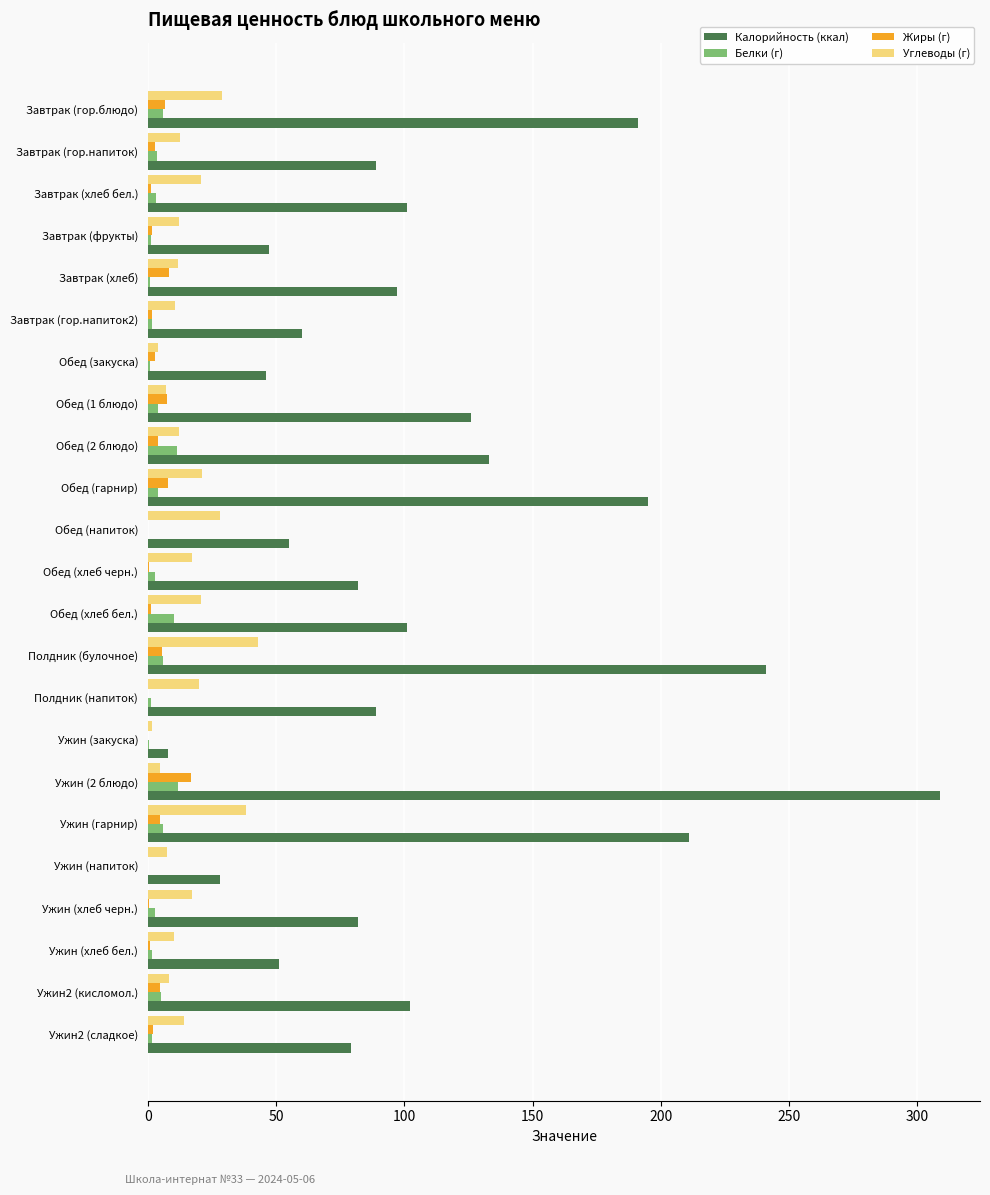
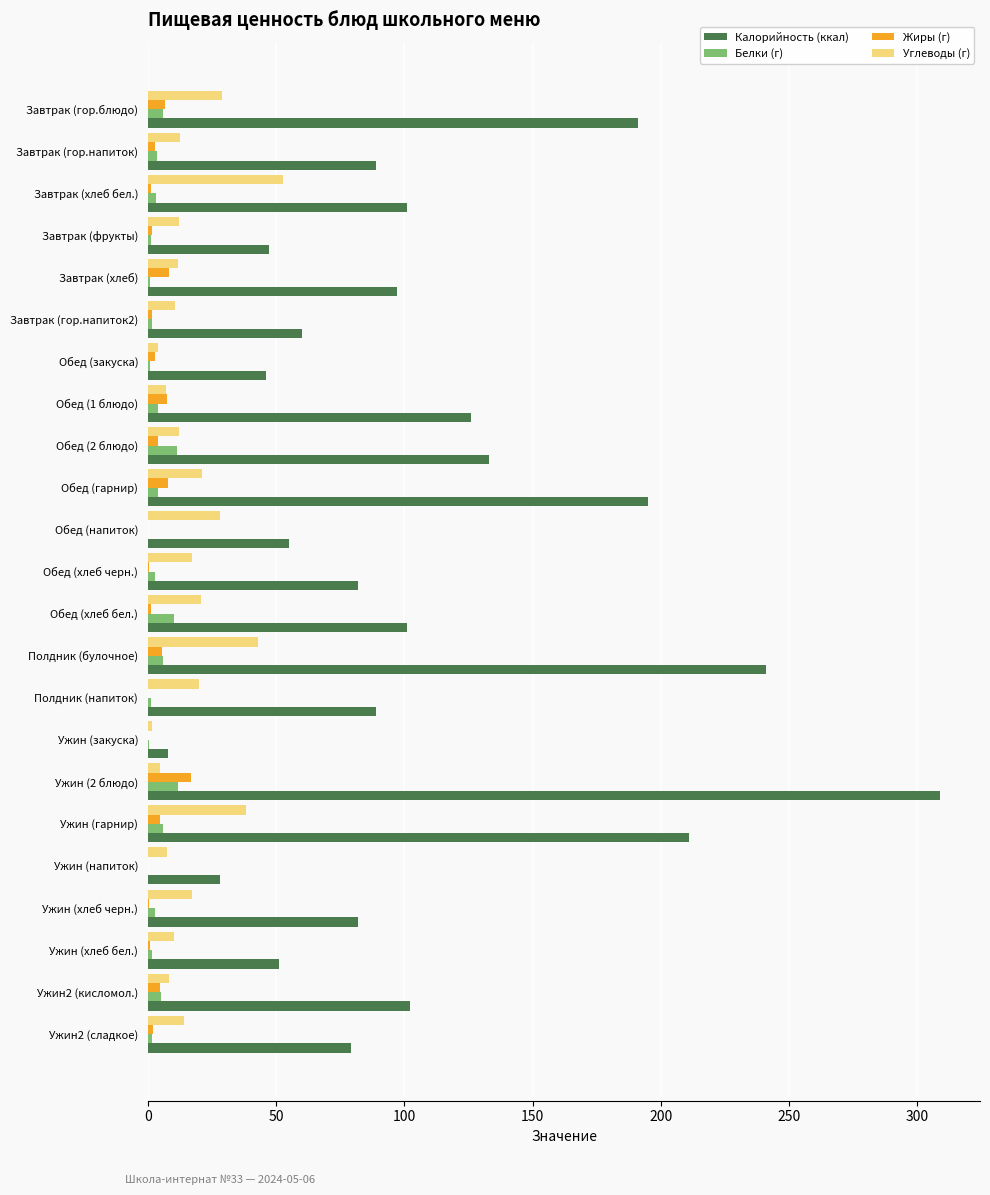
  {
    "Калорийность (ккал)": {
      "Завтрак (гор.блюдо)": 191,
      "Завтрак (гор.напиток)": 89,
      "Завтрак (хлеб бел.)": 101,
      "Завтрак (фрукты)": 47,
      "Завтрак (хлеб)": 97,
      "Завтрак (гор.напиток2)": 60,
      "Обед (закуска)": 46,
      "Обед (1 блюдо)": 126,
      "Обед (2 блюдо)": 133,
      "Обед (гарнир)": 195,
      "Обед (напиток)": 55,
      "Обед (хлеб черн.)": 82,
      "Обед (хлеб бел.)": 101,
      "Полдник (булочное)": 241,
      "Полдник (напиток)": 89,
      "Ужин (закуска)": 8,
      "Ужин (2 блюдо)": 309,
      "Ужин (гарнир)": 211,
      "Ужин (напиток)": 28,
      "Ужин (хлеб черн.)": 82,
      "Ужин (хлеб бел.)": 51,
      "Ужин2 (кисломол.)": 102,
      "Ужин2 (сладкое)": 79
    },
    "Белки (г)": {
      "Завтрак (гор.блюдо)": 6,
      "Завтрак (гор.напиток)": 4,
      "Завтрак (хлеб бел.)": 3,
      "Завтрак (фрукты)": 1,
      "Завтрак (гор.напиток2)": 2,
      "Обед (1 блюдо)": 4,
      "Обед (2 блюдо)": 11,
      "Обед (гарнир)": 4,
      "Обед (хлеб черн.)": 3,
      "Обед (хлеб бел.)": 10,
      "Полдник (булочное)": 6,
      "Полдник (напиток)": 1,
      "Ужин (2 блюдо)": 12,
      "Ужин (гарнир)": 6,
      "Ужин (напиток)": 0,
      "Ужин (хлеб черн.)": 3,
      "Ужин (хлеб бел.)": 2,
      "Ужин2 (кисломол.)": 5,
      "Ужин2 (сладкое)": 1
    },
    "Жиры (г)": {
      "Завтрак (гор.блюдо)": 7,
      "Завтрак (гор.напиток)": 3,
      "Завтрак (хлеб бел.)": 1,
      "Завтрак (фрукты)": 1,
      "Завтрак (хлеб)": 8,
      "Завтрак (гор.напиток2)": 2,
      "Обед (закуска)": 3,
      "Обед (1 блюдо)": 8,
      "Обед (2 блюдо)": 4,
      "Обед (гарнир)": 8,
      "Обед (хлеб бел.)": 1,
      "Полдник (булочное)": 6,
      "Ужин (2 блюдо)": 17,
      "Ужин (гарнир)": 5,
      "Ужин (напиток)": 0,
      "Ужин2 (кисломол.)": 5,
      "Ужин2 (сладкое)": 2
    },
    "Углеводы (г)": {
      "Завтрак (гор.блюдо)": 29,
      "Завтрак (гор.напиток)": 12,
-     "Завтрак (хлеб бел.)": 21,
+     "Завтрак (хлеб бел.)": 53,
      "Завтрак (фрукты)": 12,
      "Завтрак (хлеб)": 12,
      "Завтрак (гор.напиток2)": 10,
      "Обед (закуска)": 4,
      "Обед (1 блюдо)": 7,
      "Обед (2 блюдо)": 12,
      "Обед (гарнир)": 21,
      "Обед (напиток)": 28,
      "Обед (хлеб черн.)": 17,
      "Обед (хлеб бел.)": 21,
      "Полдник (булочное)": 43,
      "Полдник (напиток)": 20,
      "Ужин (закуска)": 2,
      "Ужин (2 блюдо)": 5,
      "Ужин (гарнир)": 38,
      "Ужин (напиток)": 8,
      "Ужин (хлеб черн.)": 17,
      "Ужин (хлеб бел.)": 10,
      "Ужин2 (кисломол.)": 8,
      "Ужин2 (сладкое)": 14
    }
  }
